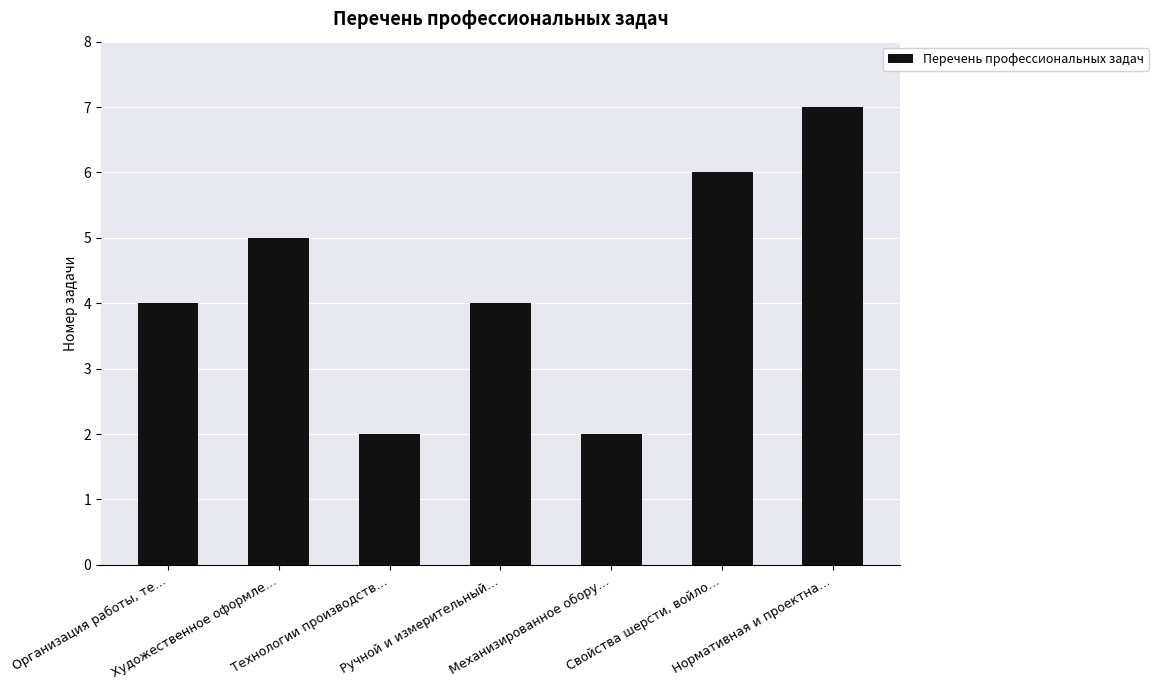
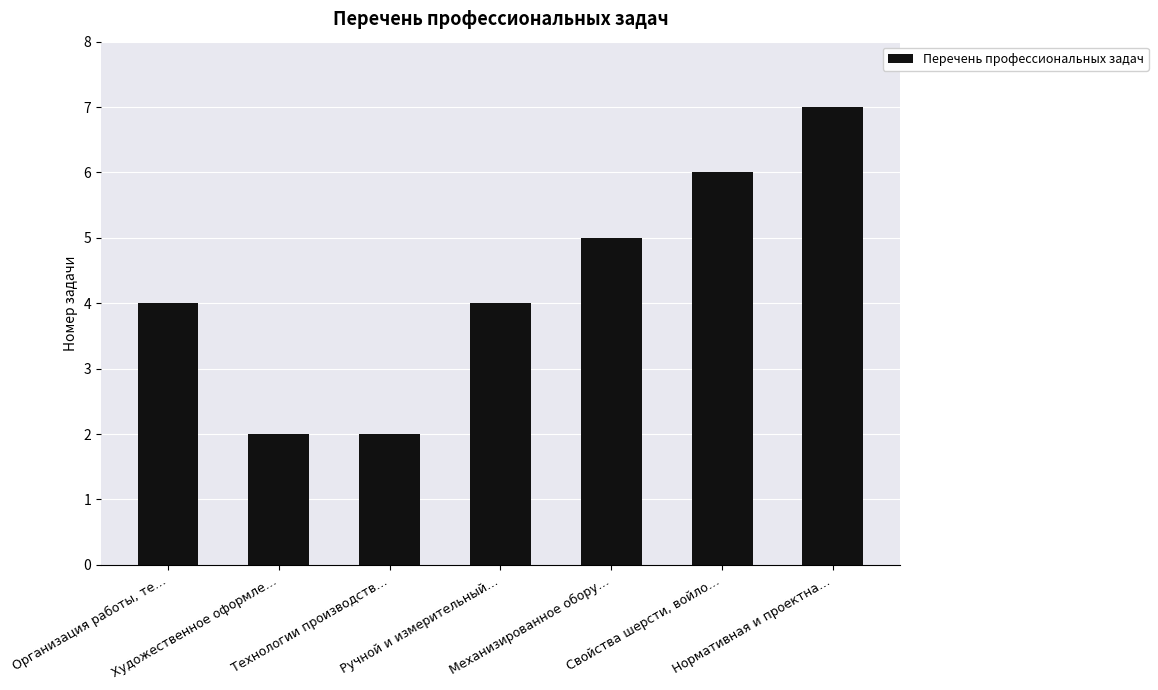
  {
    "Организация работы, те…": 4,
-   "Художественное оформле…": 5,
+   "Художественное оформле…": 2,
    "Технологии производств…": 2,
    "Ручной и измерительный…": 4,
-   "Механизированное обору…": 2,
+   "Механизированное обору…": 5,
    "Свойства шерсти, войло…": 6,
    "Нормативная и проектна…": 7
  }
